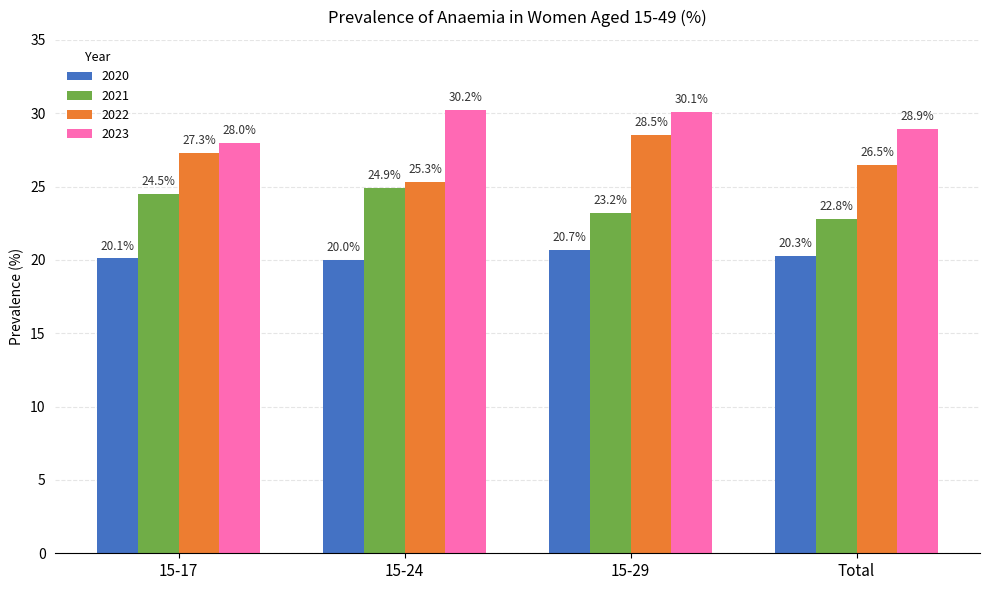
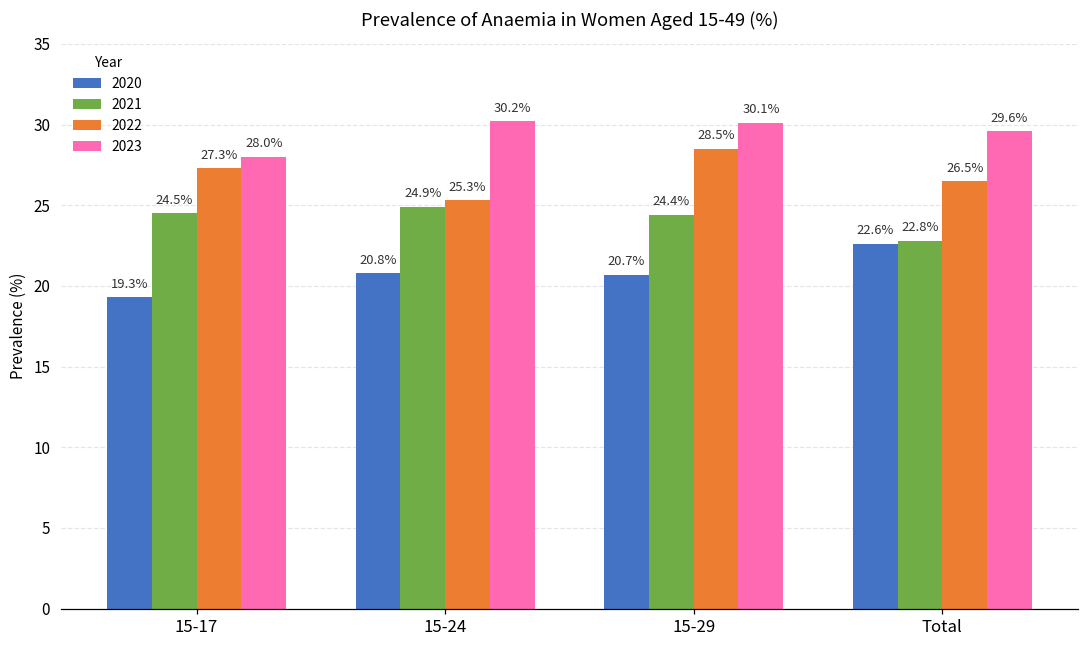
  {
    "2020": {
-     "15-17": "20.1%",
-     "15-24": "20.0%",
+     "15-17": "19.3%",
+     "15-24": "20.8%",
      "15-29": "20.7%",
-     "Total": "20.3%"
+     "Total": "22.6%"
    },
    "2021": {
      "15-17": "24.5%",
      "15-24": "24.9%",
-     "15-29": "23.2%",
+     "15-29": "24.4%",
      "Total": "22.8%"
    },
    "2022": {
      "15-17": "27.3%",
      "15-24": "25.3%",
      "15-29": "28.5%",
      "Total": "26.5%"
    },
    "2023": {
      "15-17": "28.0%",
      "15-24": "30.2%",
      "15-29": "30.1%",
-     "Total": "28.9%"
+     "Total": "29.6%"
    }
  }
